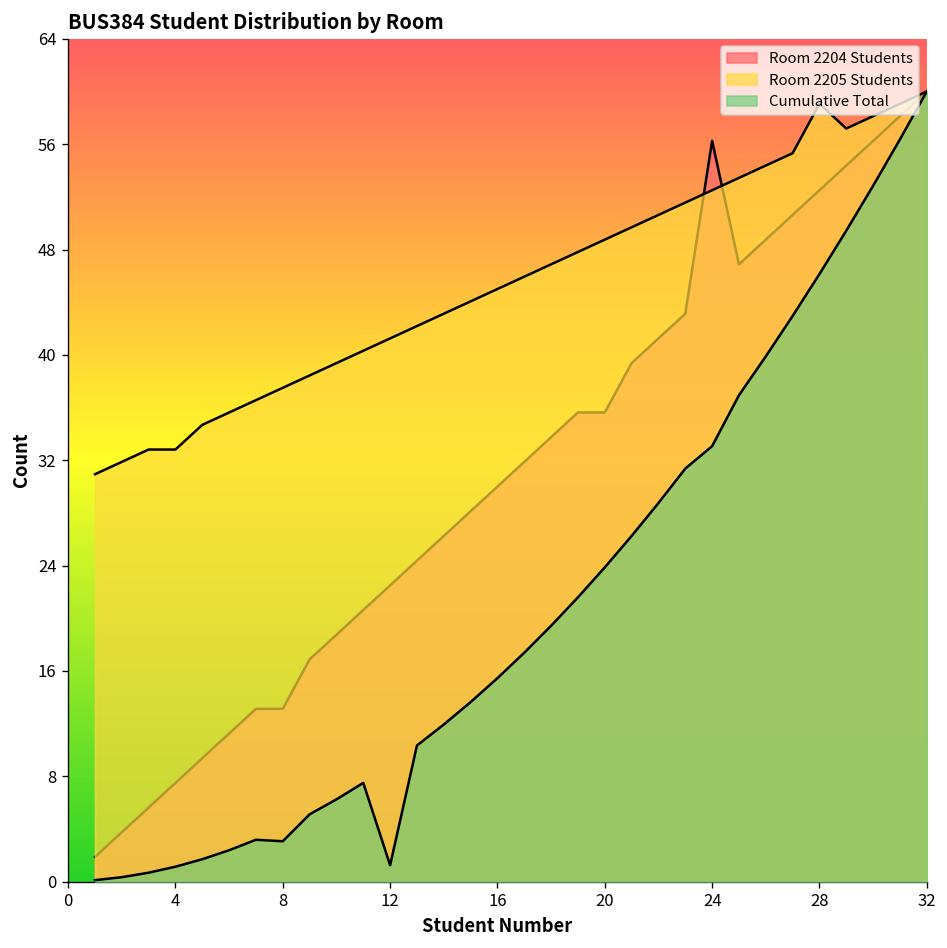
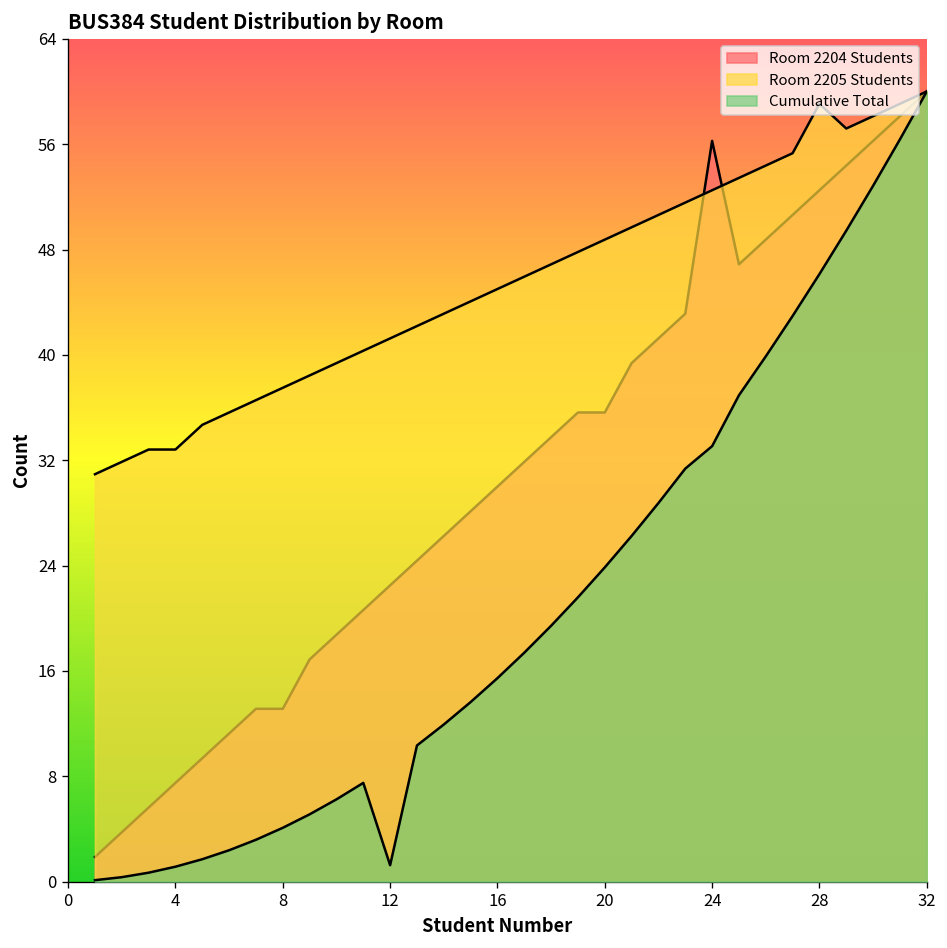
  {
    "Room 2204 Students": {
      "4": 7.5,
      "8": 13.1,
      "12": 22.5,
      "16": 30.0,
      "20": 35.6,
      "24": 56.3,
      "28": 52.5
    },
    "Room 2205 Students": {
      "4": 32.8,
      "8": 37.5,
      "12": 41.3,
      "16": 45.0,
      "20": 48.8,
      "24": 52.5
    },
    "Cumulative Total": {
      "4": 1.1,
-     "8": 3.1,
+     "8": 4.1,
      "12": 1.3,
      "16": 15.5,
      "20": 23.9,
      "24": 33.1,
      "28": 46.1
    }
  }
